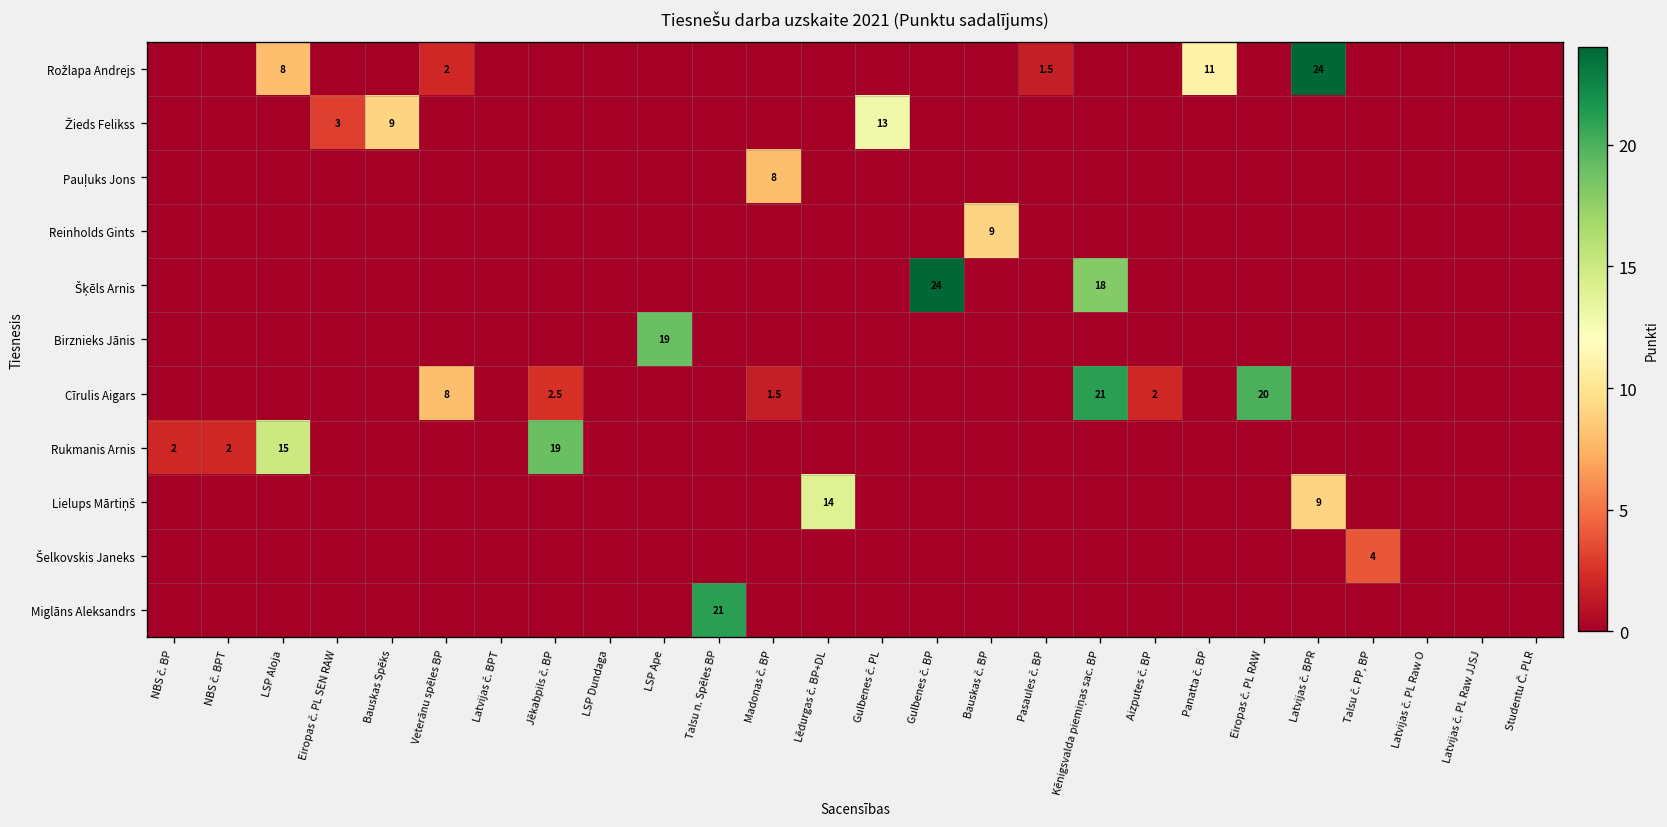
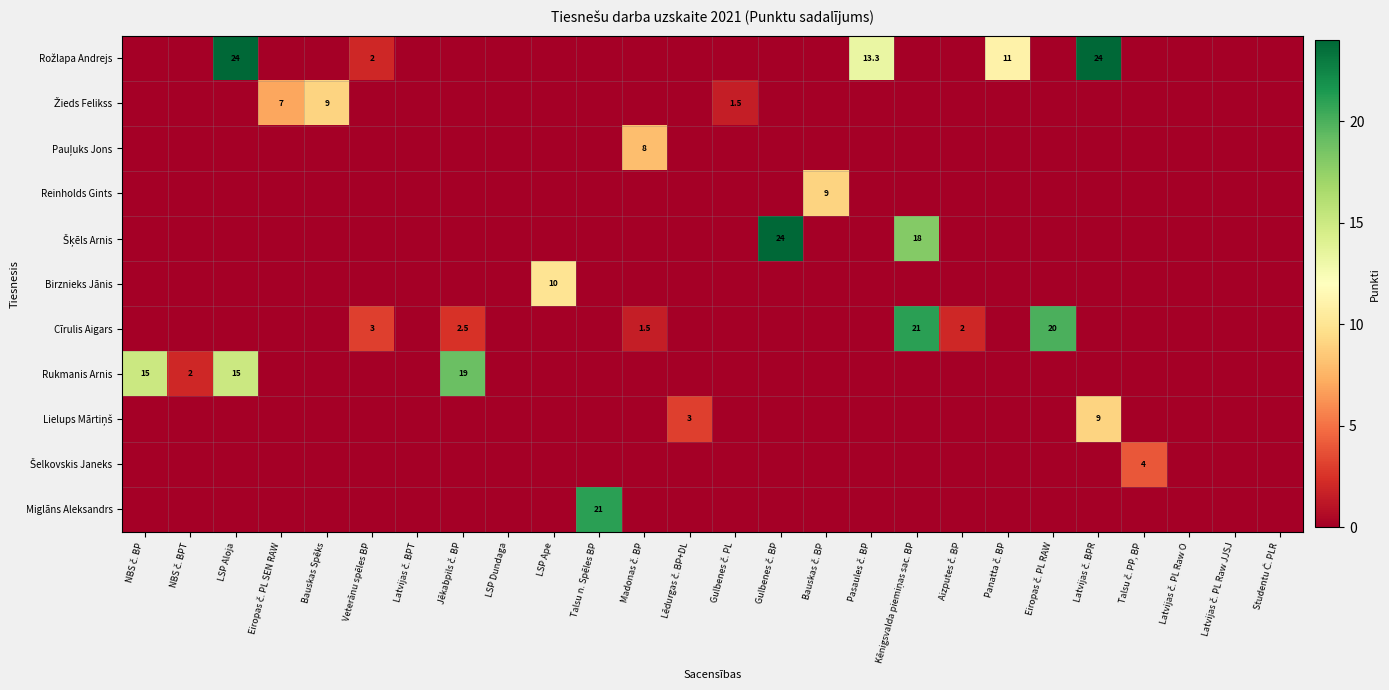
  {
    "Rožlapa Andrejs": {
-     "LSP Aloja": 8,
+     "LSP Aloja": 24,
      "Veterānu spēles BP": 2,
-     "Pasaules č. BP": 1.5,
+     "Pasaules č. BP": 13.3,
      "Panatta č. BP": 11,
      "Latvijas č. BPR": 24
    },
    "Žieds Felikss": {
-     "Eiropas č. PL SEN RAW": 3,
+     "Eiropas č. PL SEN RAW": 7,
      "Bauskas Spēks": 9,
-     "Gulbenes č. PL": 13
+     "Gulbenes č. PL": 1.5
    },
    "Pauļuks Jons": {
      "Madonas č. BP": 8
    },
    "Reinholds Gints": {
      "Bauskas č. BP": 9
    },
    "Šķēls Arnis": {
      "Gulbenes č. BP": 24,
      "Kēnigsvalda piemiņas sac. BP": 18
    },
    "Birznieks Jānis": {
-     "LSP Ape": 19
+     "LSP Ape": 10
    },
    "Cīrulis Aigars": {
-     "Veterānu spēles BP": 8,
+     "Veterānu spēles BP": 3,
      "Jēkabpils č. BP": 2.5,
      "Madonas č. BP": 1.5,
      "Kēnigsvalda piemiņas sac. BP": 21,
      "Aizputes č. BP": 2,
      "Eiropas č. PL RAW": 20
    },
    "Rukmanis Arnis": {
-     "NBS č. BP": 2,
+     "NBS č. BP": 15,
      "NBS č. BPT": 2,
      "LSP Aloja": 15,
      "Jēkabpils č. BP": 19
    },
    "Lielups Mārtiņš": {
-     "Lēdurgas č. BP+DL": 14,
+     "Lēdurgas č. BP+DL": 3,
      "Latvijas č. BPR": 9
    },
    "Šelkovskis Janeks": {
      "Talsu č. PP, BP": 4
    },
    "Miglāns Aleksandrs": {
      "Talsu n. Spēles BP": 21
    }
  }
